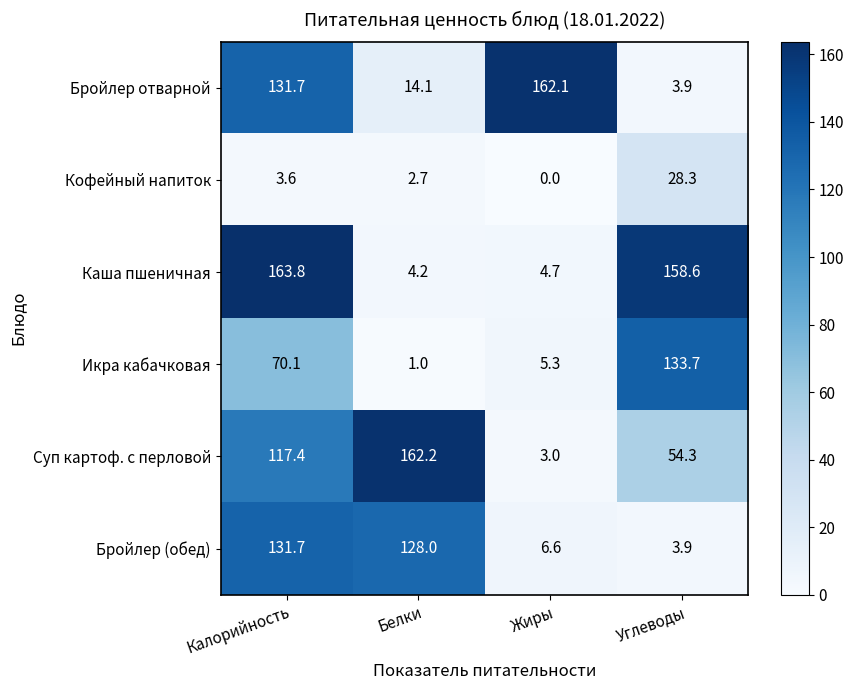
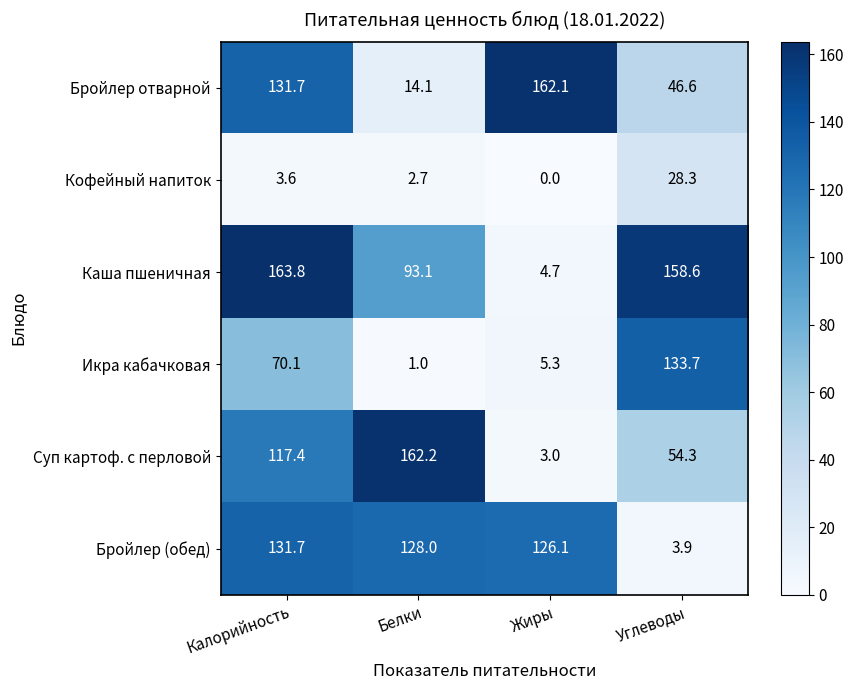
  {
    "Бройлер отварной": {
      "Калорийность": 131.7,
      "Белки": 14.1,
      "Жиры": 162.1,
-     "Углеводы": 3.9
+     "Углеводы": 46.6
    },
    "Кофейный напиток": {
      "Калорийность": 3.6,
      "Белки": 2.7,
      "Жиры": 0.0,
      "Углеводы": 28.3
    },
    "Каша пшеничная": {
      "Калорийность": 163.8,
-     "Белки": 4.2,
+     "Белки": 93.1,
      "Жиры": 4.7,
      "Углеводы": 158.6
    },
    "Икра кабачковая": {
      "Калорийность": 70.1,
      "Белки": 1.0,
      "Жиры": 5.3,
      "Углеводы": 133.7
    },
    "Суп картоф. с перловой": {
      "Калорийность": 117.4,
      "Белки": 162.2,
      "Жиры": 3.0,
      "Углеводы": 54.3
    },
    "Бройлер (обед)": {
      "Калорийность": 131.7,
      "Белки": 128.0,
-     "Жиры": 6.6,
+     "Жиры": 126.1,
      "Углеводы": 3.9
    }
  }
